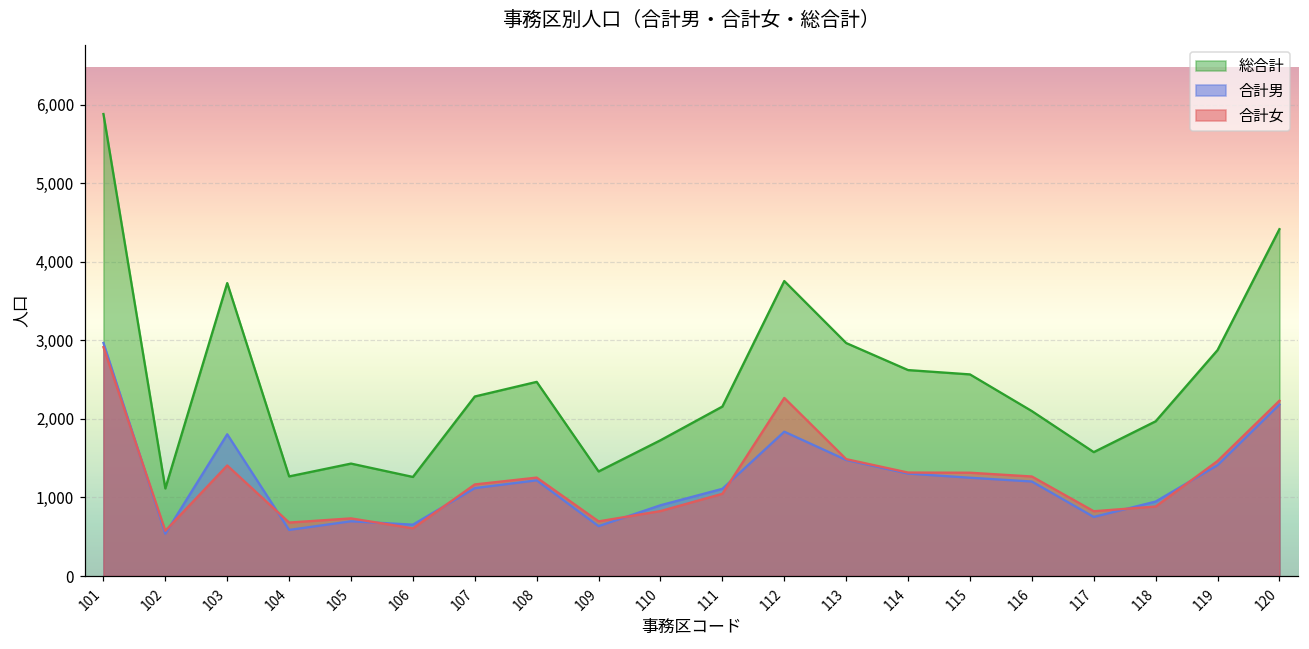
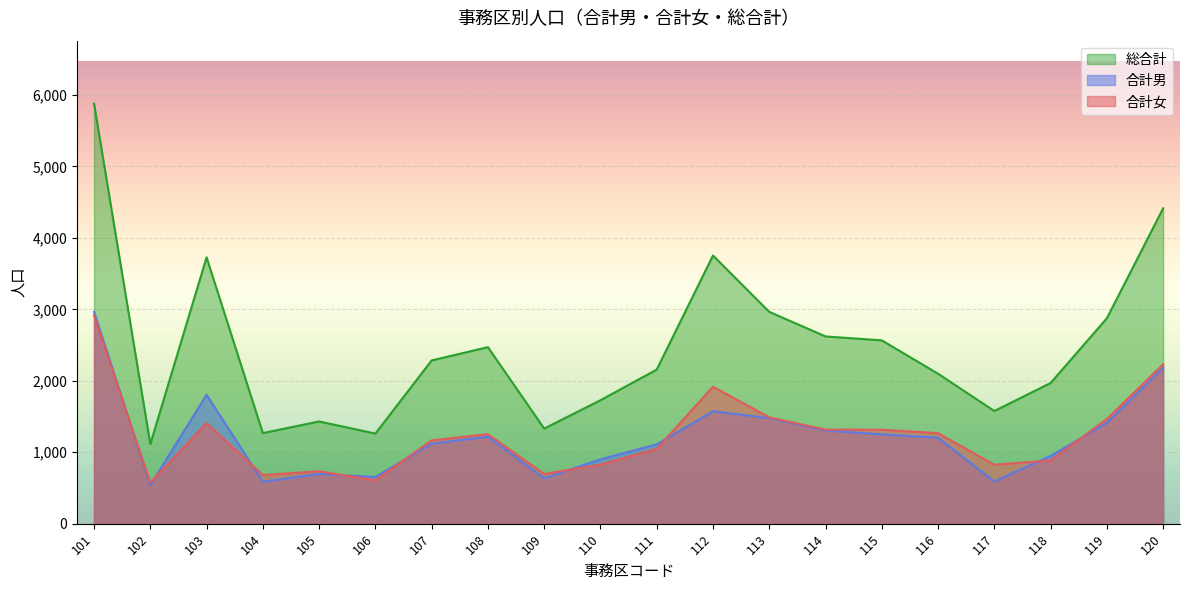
  {
    "総合計": {
      "101": "5,900",
      "102": "1,100",
      "103": "3,700",
      "104": "1,300",
      "105": "1,400",
      "106": "1,300",
      "107": "2,300",
      "108": "2,500",
      "109": "1,300",
      "110": "1,700",
      "111": "2,200",
      "112": "3,800",
      "113": "3,000",
      "114": "2,600",
      "115": "2,600",
      "116": "2,100",
      "117": "1,600",
      "118": "2,000",
      "119": "2,900",
      "120": "4,400"
    },
    "合計男": {
      "101": "3,000",
      "102": "500",
      "103": "1,800",
      "104": "600",
      "105": "700",
      "106": "700",
      "107": "1,100",
      "109": "600",
      "110": "900",
      "111": "1,100",
-     "112": "1,800",
+     "112": "1,600",
      "115": "1,300",
      "116": "1,200",
-     "117": "800",
+     "117": "600",
      "118": "900",
      "119": "1,400",
      "120": "2,200"
    },
    "合計女": {
      "101": "2,900",
      "102": "600",
      "103": "1,400",
      "104": "700",
      "105": "700",
      "106": "600",
      "107": "1,200",
      "109": "700",
      "110": "800",
      "111": "1,000",
-     "112": "2,300",
+     "112": "1,900",
      "115": "1,300",
      "116": "1,300",
      "117": "800",
      "118": "900",
      "119": "1,500",
      "120": "2,200"
    }
  }
